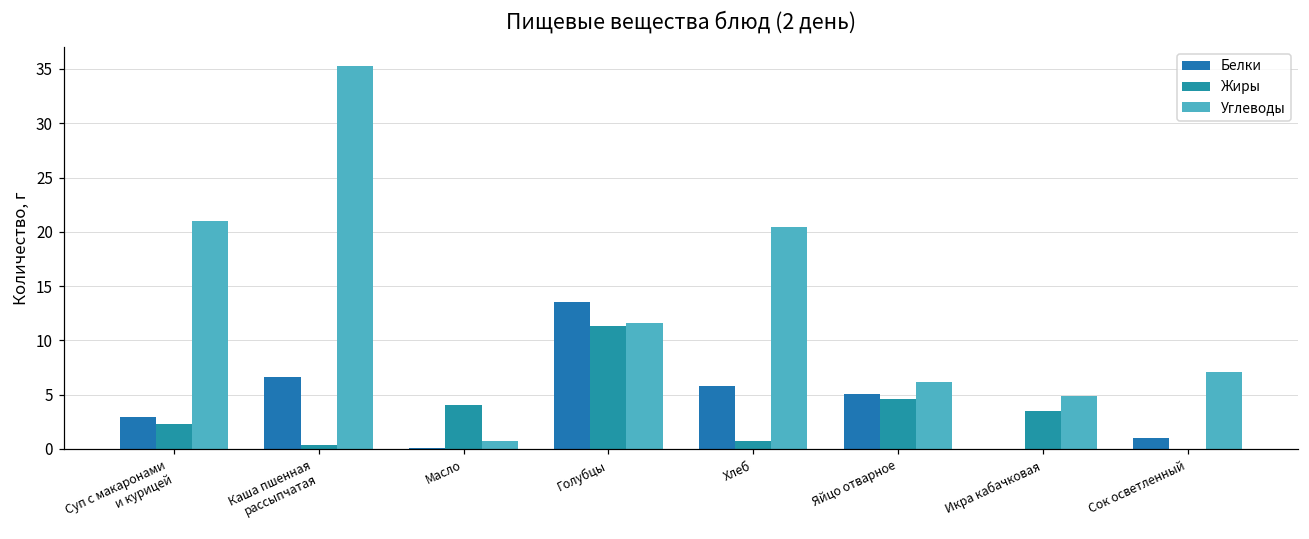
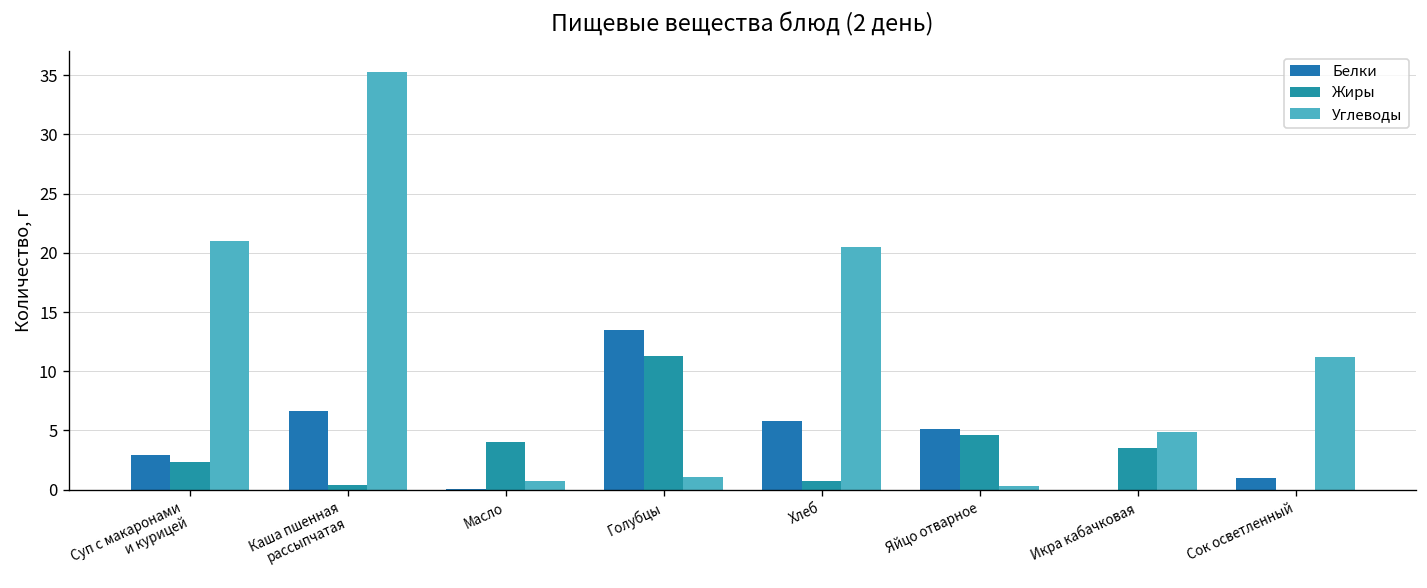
  {
    "Углеводы": {
      "Суп с макаронами и курицей": 21,
      "Каша пшенная рассыпчатая": 35,
      "Масло": 1,
-     "Голубцы": 12,
+     "Голубцы": 1,
      "Хлеб": 20,
-     "Яйцо отварное": 6,
+     "Яйцо отварное": 0,
      "Икра кабачковая": 5,
-     "Сок осветленный": 7
+     "Сок осветленный": 11
    }
  }
